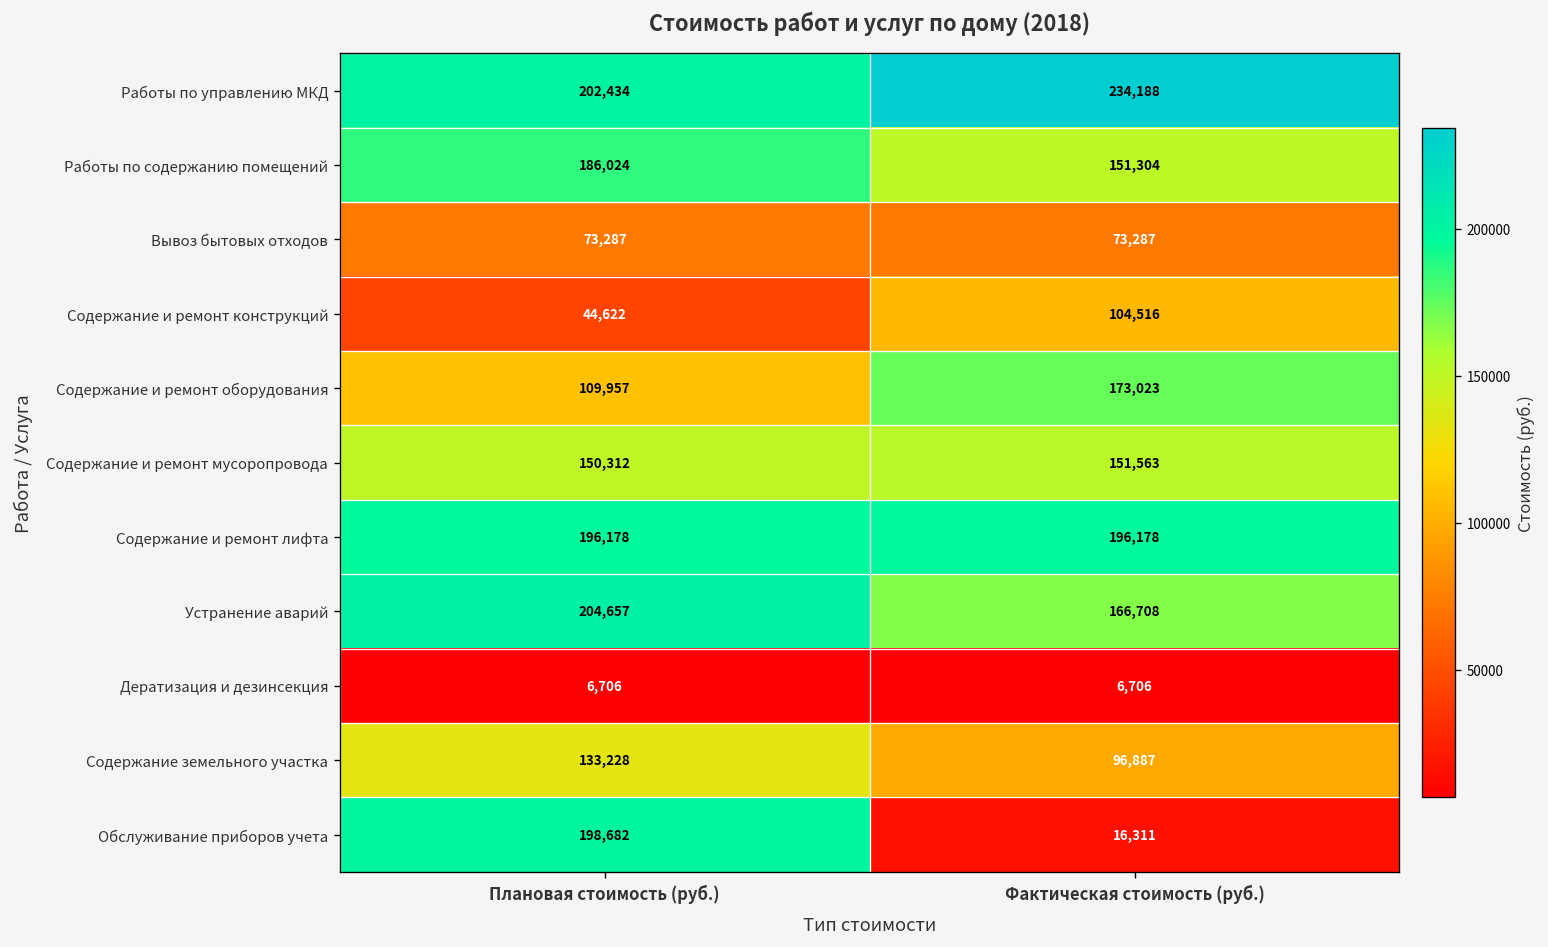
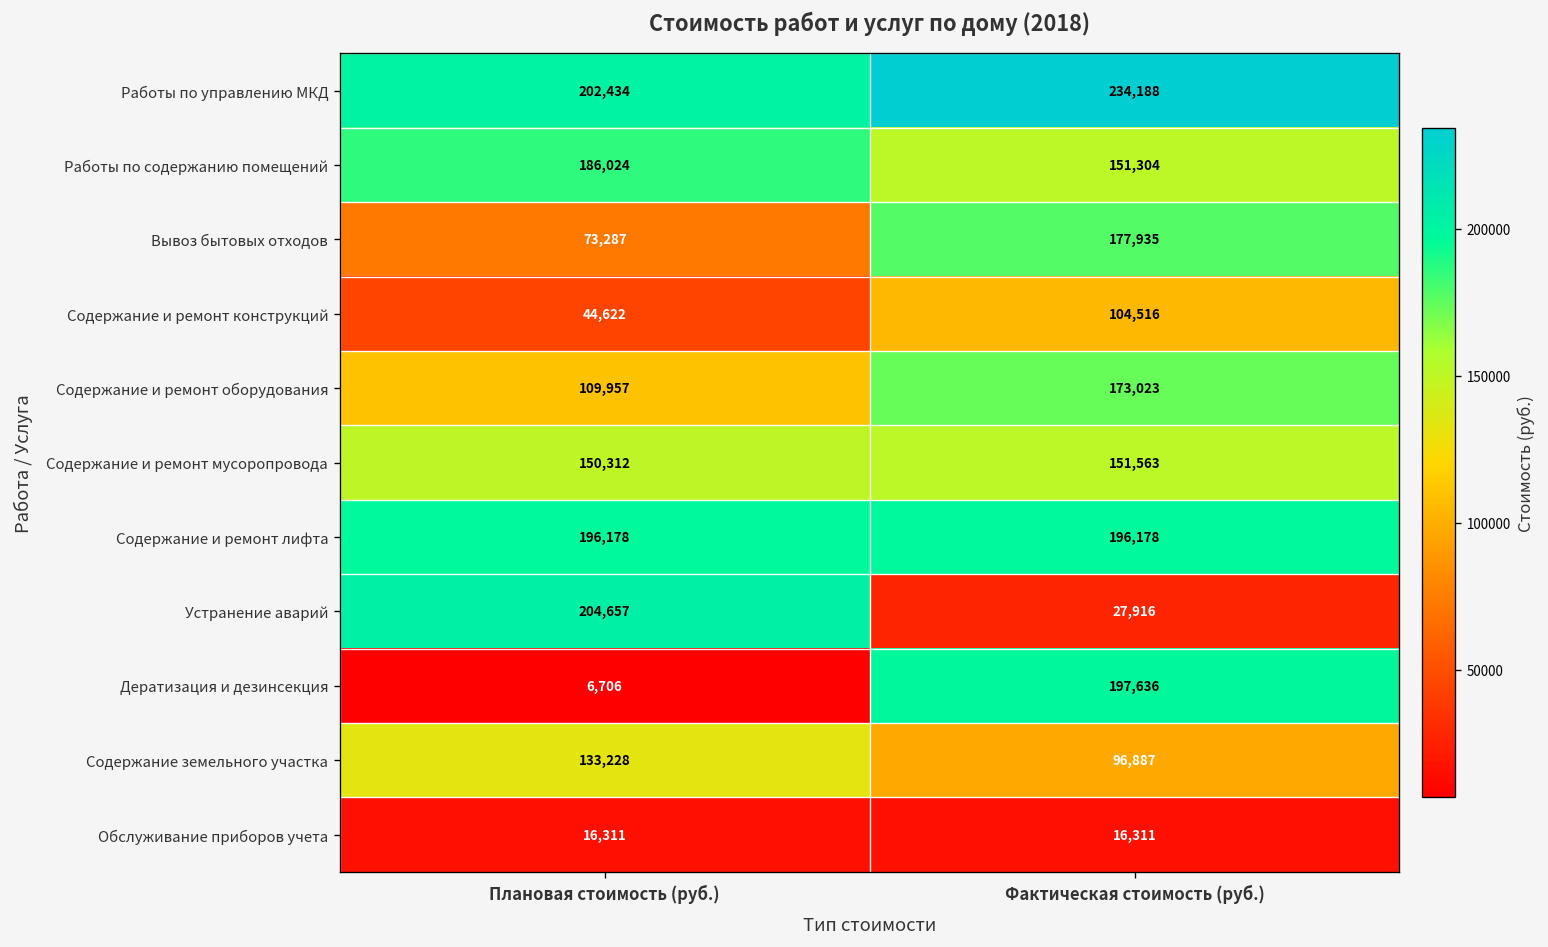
  {
    "Работы по управлению МКД": {
      "Плановая стоимость (руб.)": "202,434",
      "Фактическая стоимость (руб.)": "234,188"
    },
    "Работы по содержанию помещений": {
      "Плановая стоимость (руб.)": "186,024",
      "Фактическая стоимость (руб.)": "151,304"
    },
    "Вывоз бытовых отходов": {
      "Плановая стоимость (руб.)": "73,287",
-     "Фактическая стоимость (руб.)": "73,287"
+     "Фактическая стоимость (руб.)": "177,935"
    },
    "Содержание и ремонт конструкций": {
      "Плановая стоимость (руб.)": "44,622",
      "Фактическая стоимость (руб.)": "104,516"
    },
    "Содержание и ремонт оборудования": {
      "Плановая стоимость (руб.)": "109,957",
      "Фактическая стоимость (руб.)": "173,023"
    },
    "Содержание и ремонт мусоропровода": {
      "Плановая стоимость (руб.)": "150,312",
      "Фактическая стоимость (руб.)": "151,563"
    },
    "Содержание и ремонт лифта": {
      "Плановая стоимость (руб.)": "196,178",
      "Фактическая стоимость (руб.)": "196,178"
    },
    "Устранение аварий": {
      "Плановая стоимость (руб.)": "204,657",
-     "Фактическая стоимость (руб.)": "166,708"
+     "Фактическая стоимость (руб.)": "27,916"
    },
    "Дератизация и дезинсекция": {
      "Плановая стоимость (руб.)": "6,706",
-     "Фактическая стоимость (руб.)": "6,706"
+     "Фактическая стоимость (руб.)": "197,636"
    },
    "Содержание земельного участка": {
      "Плановая стоимость (руб.)": "133,228",
      "Фактическая стоимость (руб.)": "96,887"
    },
    "Обслуживание приборов учета": {
-     "Плановая стоимость (руб.)": "198,682",
+     "Плановая стоимость (руб.)": "16,311",
      "Фактическая стоимость (руб.)": "16,311"
    }
  }
